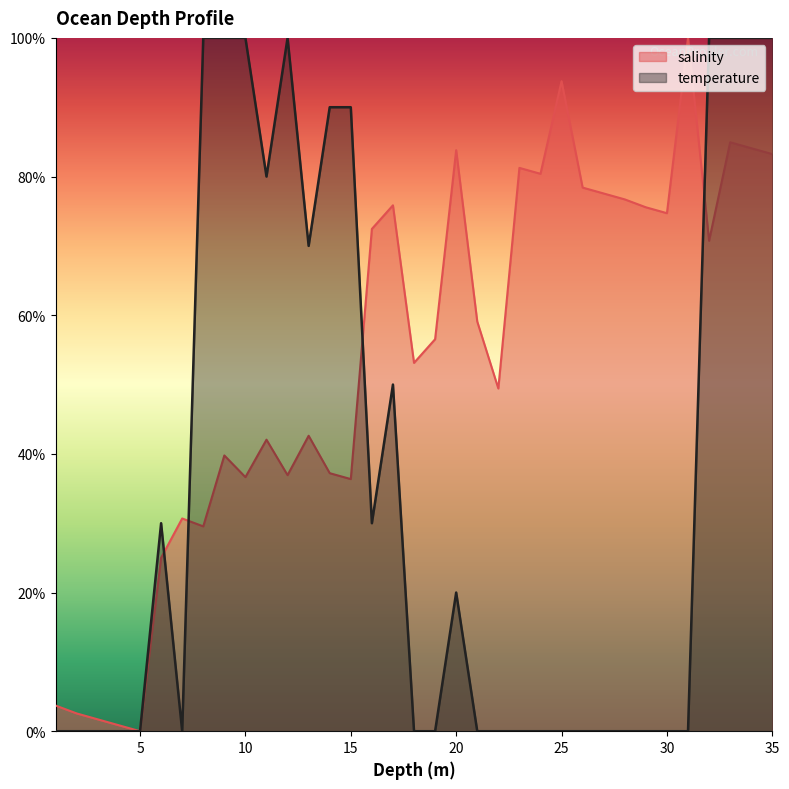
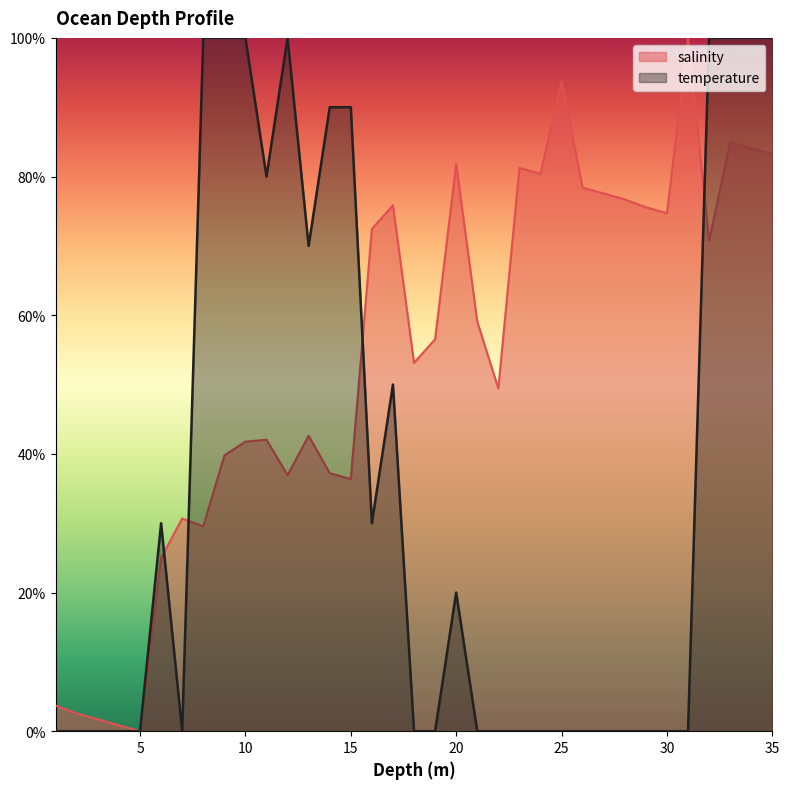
  {
    "salinity": {
-     "10": "37%",
+     "10": "42%",
      "15": "36%",
-     "20": "84%",
+     "20": "82%",
      "25": "94%",
      "30": "75%",
      "35": "83%"
    },
    "temperature": {
      "10": "100%",
      "15": "90%",
      "20": "20%",
      "25": "0%",
      "30": "0%",
      "35": "100%"
    }
  }
